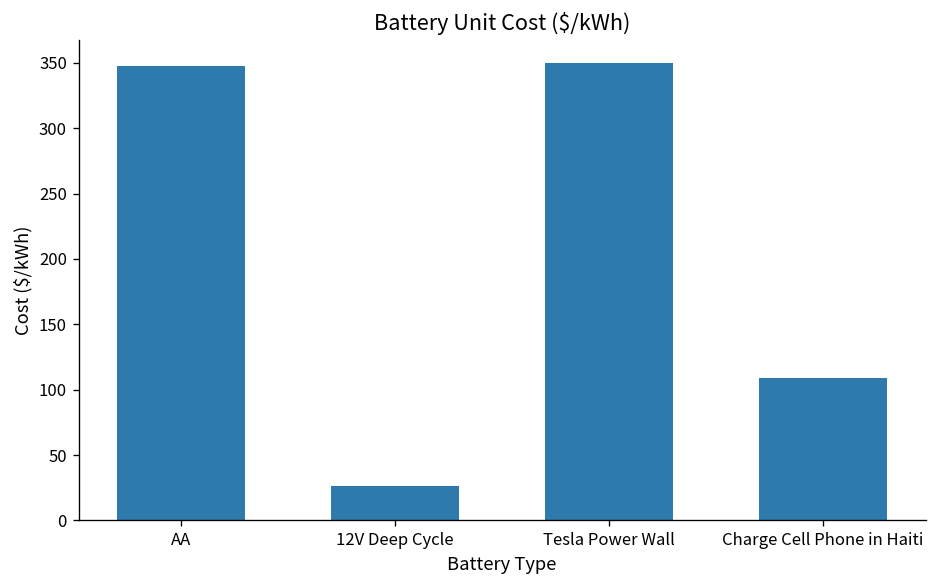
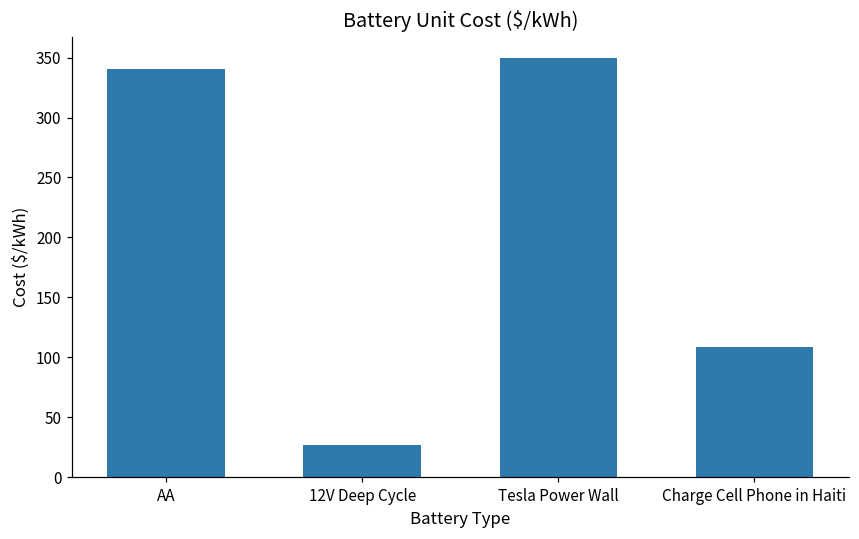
  {
-   "AA": 348,
+   "AA": 340,
    "12V Deep Cycle": 27,
    "Tesla Power Wall": 350,
    "Charge Cell Phone in Haiti": 109
  }
